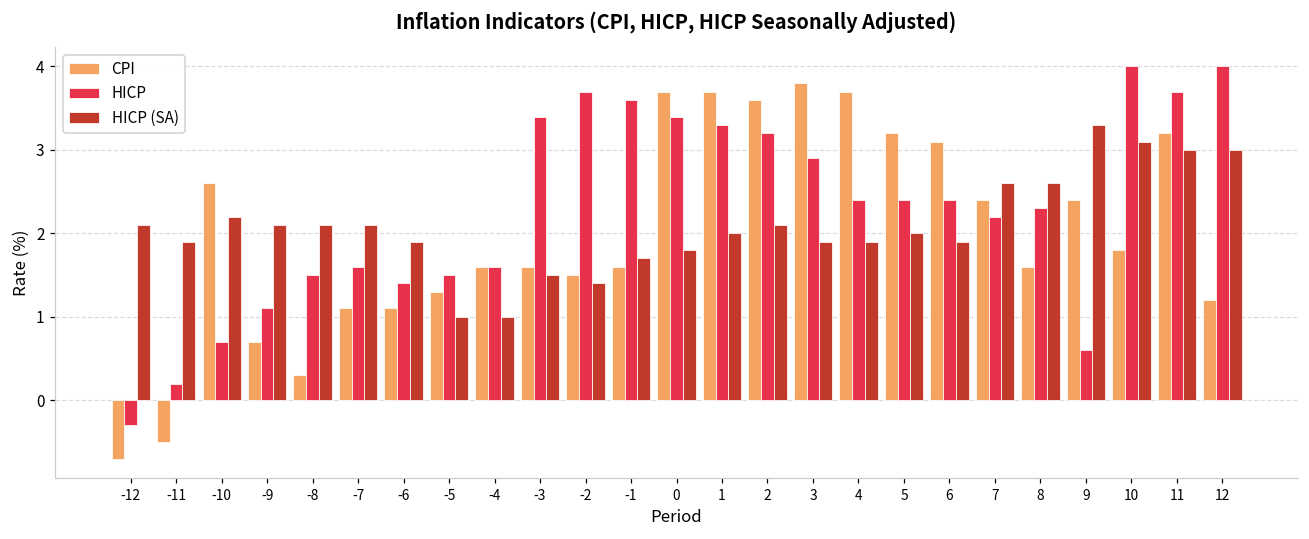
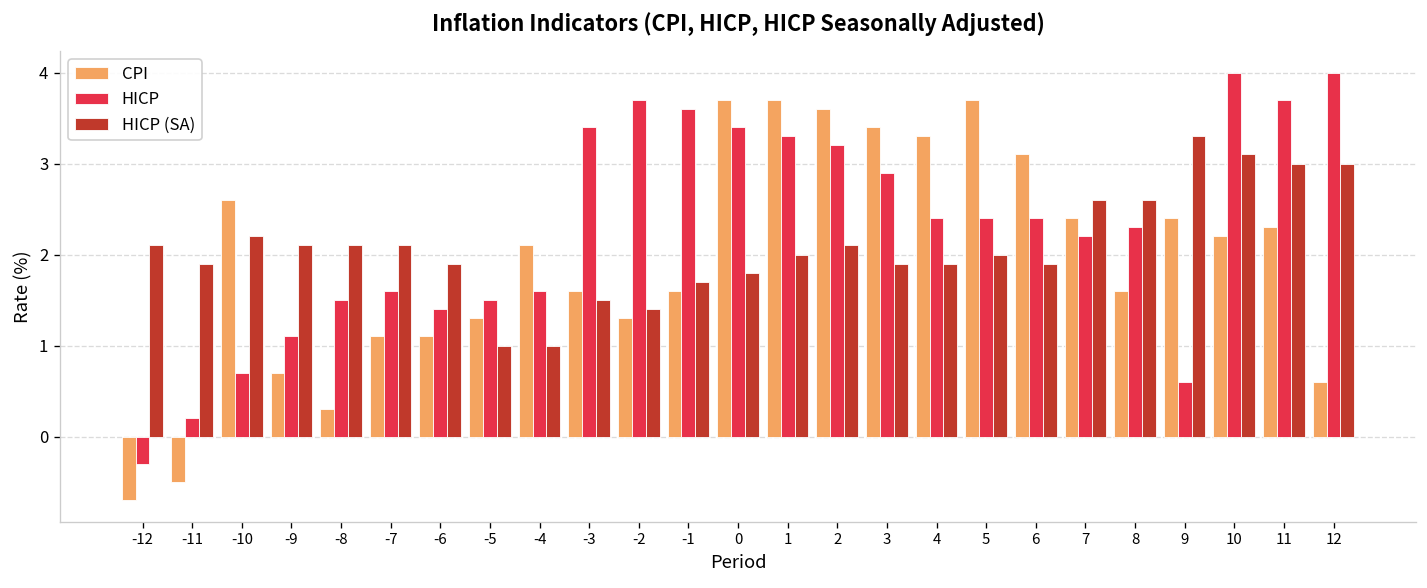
  {
    "CPI": {
      "-12": -0.7,
      "-11": -0.5,
      "-10": 2.6,
      "-9": 0.7,
      "-8": 0.3,
      "-7": 1.1,
      "-6": 1.1,
      "-5": 1.3,
-     "-4": 1.6,
+     "-4": 2.1,
      "-3": 1.6,
-     "-2": 1.5,
+     "-2": 1.3,
      "-1": 1.6,
      "0": 3.7,
      "1": 3.7,
      "2": 3.6,
-     "3": 3.8,
-     "4": 3.7,
-     "5": 3.2,
+     "3": 3.4,
+     "4": 3.3,
+     "5": 3.7,
      "6": 3.1,
      "7": 2.4,
      "8": 1.6,
      "9": 2.4,
-     "10": 1.8,
-     "11": 3.2,
-     "12": 1.2
+     "10": 2.2,
+     "11": 2.3,
+     "12": 0.6
    }
  }
